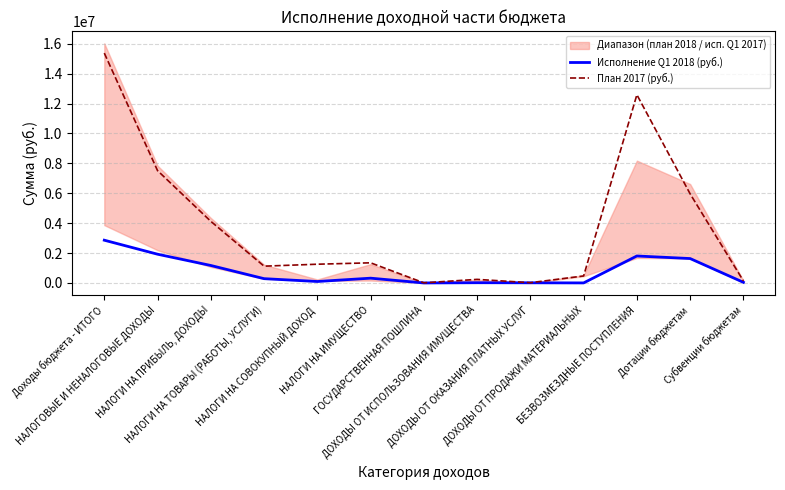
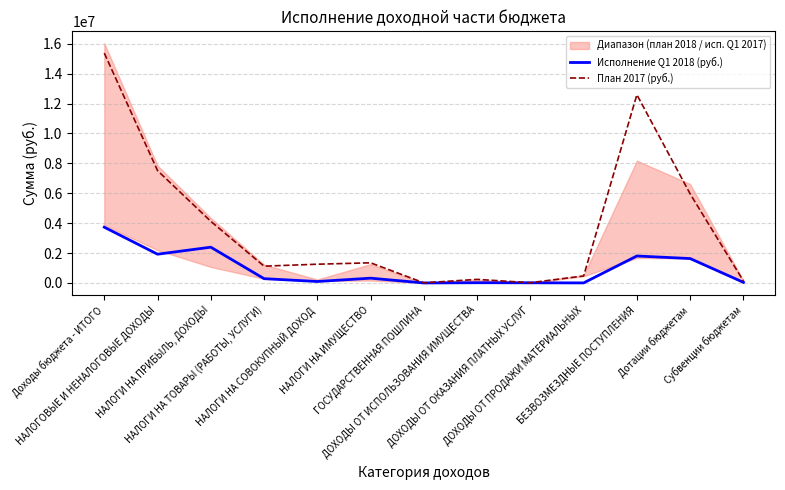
  {
    "Исполнение Q1 2018 (руб.)": {
-     "Доходы бюджета - ИТОГО": 2900000,
+     "Доходы бюджета - ИТОГО": 3700000,
      "НАЛОГОВЫЕ И НЕНАЛОГОВЫЕ ДОХОДЫ": 1900000,
-     "НАЛОГИ НА ПРИБЫЛЬ, ДОХОДЫ": 1200000,
+     "НАЛОГИ НА ПРИБЫЛЬ, ДОХОДЫ": 2400000,
      "НАЛОГИ НА ТОВАРЫ (РАБОТЫ, УСЛУГИ)": 300000,
      "НАЛОГИ НА ИМУЩЕСТВО": 300000,
      "ДОХОДЫ ОТ ИСПОЛЬЗОВАНИЯ ИМУЩЕСТВА": 0,
      "ДОХОДЫ ОТ ПРОДАЖИ МАТЕРИАЛЬНЫХ": 0,
      "БЕЗВОЗМЕЗДНЫЕ ПОСТУПЛЕНИЯ": 1800000,
      "Дотации бюджетам": 1600000
    },
    "План 2017 (руб.)": {
      "Доходы бюджета - ИТОГО": 15400000,
      "НАЛОГОВЫЕ И НЕНАЛОГОВЫЕ ДОХОДЫ": 7500000,
      "НАЛОГИ НА ПРИБЫЛЬ, ДОХОДЫ": 4100000,
      "НАЛОГИ НА СОВОКУПНЫЙ ДОХОД": 1300000,
      "БЕЗВОЗМЕЗДНЫЕ ПОСТУПЛЕНИЯ": 12600000,
      "Дотации бюджетам": 6000000
    }
  }
